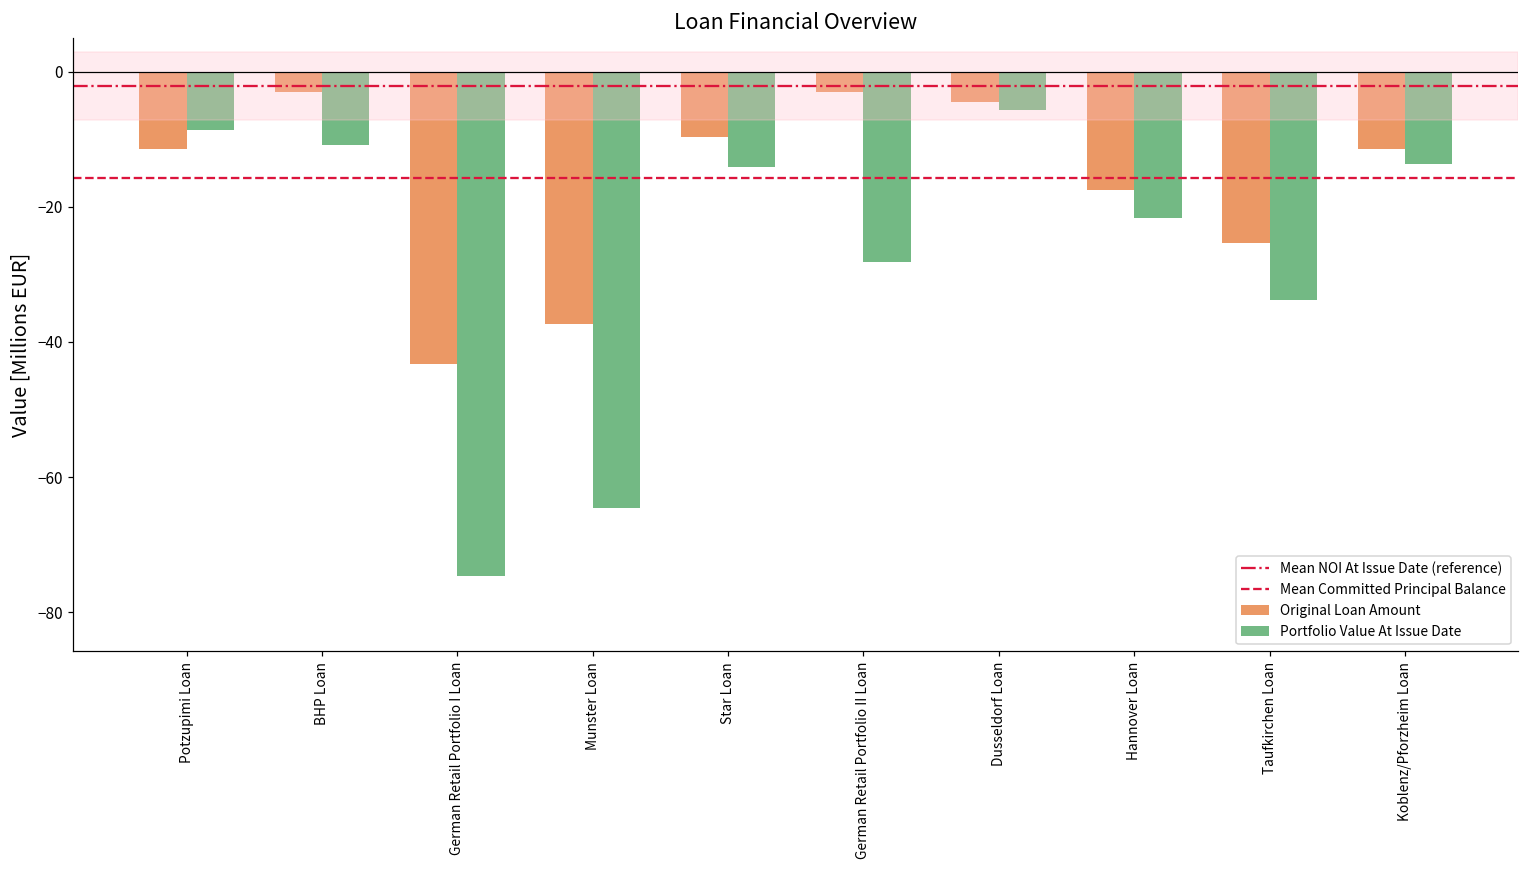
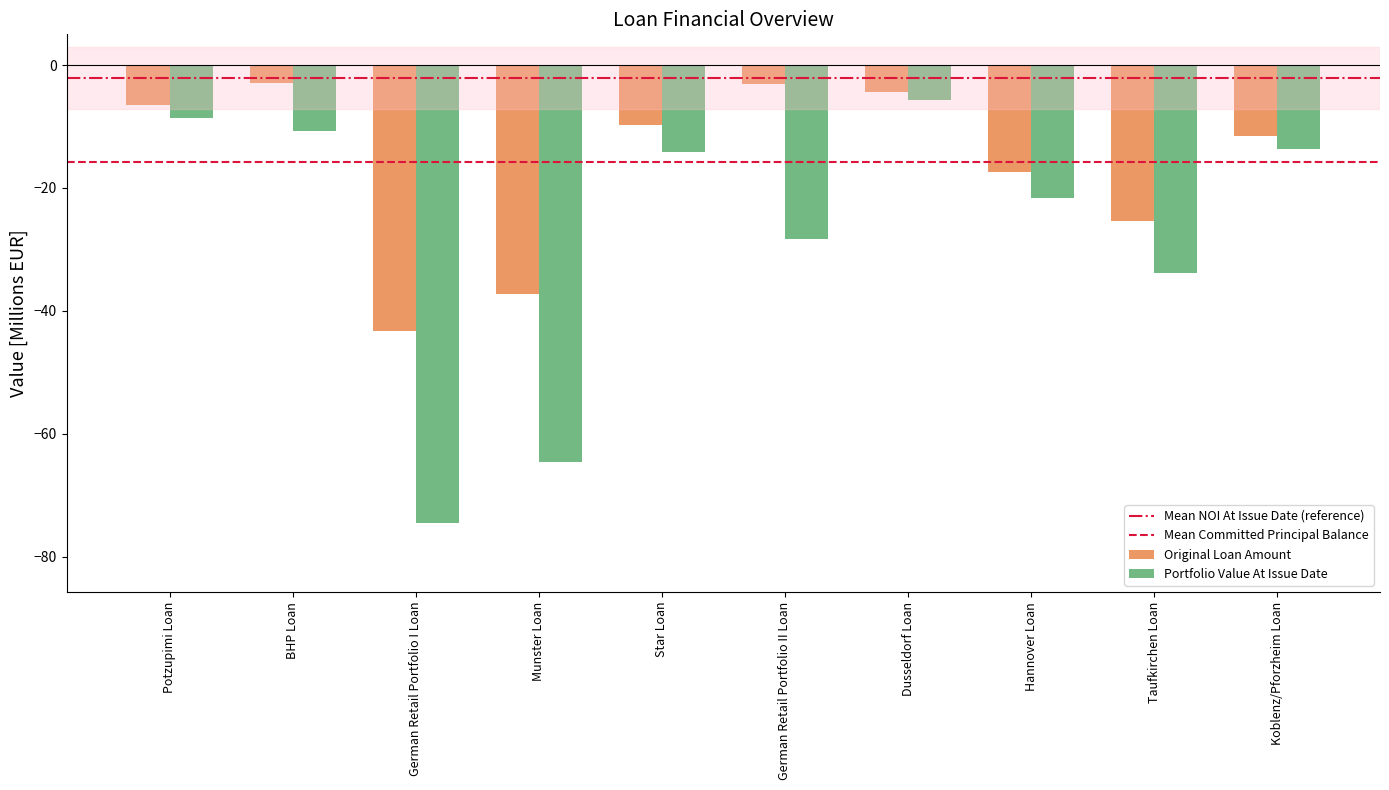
  {
    "Original Loan Amount": {
-     "Potzupimi Loan": -11,
+     "Potzupimi Loan": -7,
      "BHP Loan": -3,
      "German Retail Portfolio I Loan": -43,
      "Munster Loan": -37,
      "Star Loan": -10,
      "German Retail Portfolio II Loan": -3,
      "Dusseldorf Loan": -4,
      "Hannover Loan": -17,
      "Taufkirchen Loan": -25,
      "Koblenz/Pforzheim Loan": -11
    },
    "Portfolio Value At Issue Date": {
      "Potzupimi Loan": -9,
      "BHP Loan": -11,
      "German Retail Portfolio I Loan": -75,
      "Munster Loan": -65,
      "Star Loan": -14,
      "German Retail Portfolio II Loan": -28,
      "Dusseldorf Loan": -6,
      "Hannover Loan": -22,
      "Taufkirchen Loan": -34,
      "Koblenz/Pforzheim Loan": -14
    }
  }
